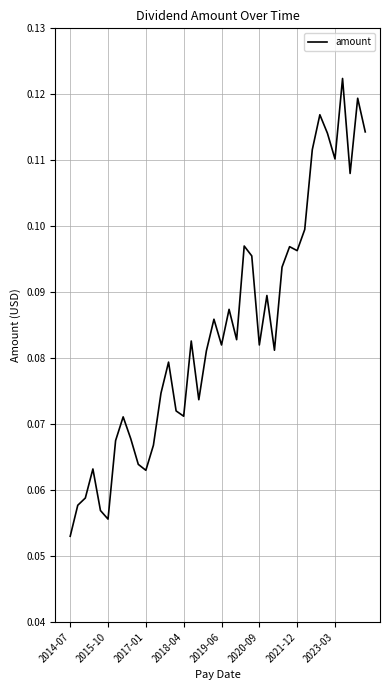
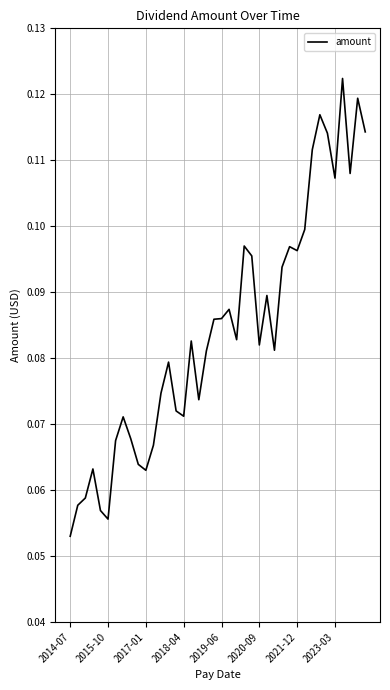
  {
    "2014-07": 0.053,
    "2015-10": 0.056,
    "2017-01": 0.063,
    "2018-04": 0.071,
-   "2019-06": 0.082,
+   "2019-06": 0.086,
    "2020-09": 0.082,
    "2021-12": 0.096,
-   "2023-03": 0.110
+   "2023-03": 0.107
  }
